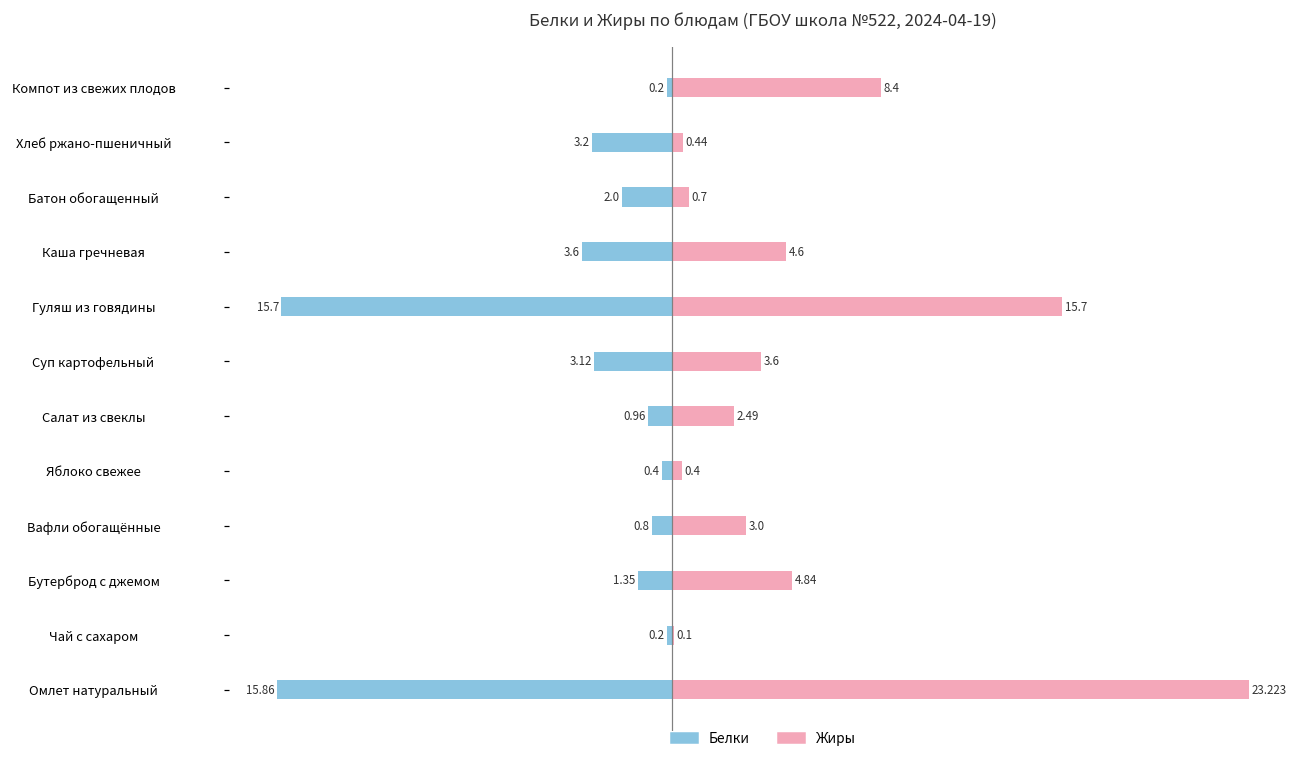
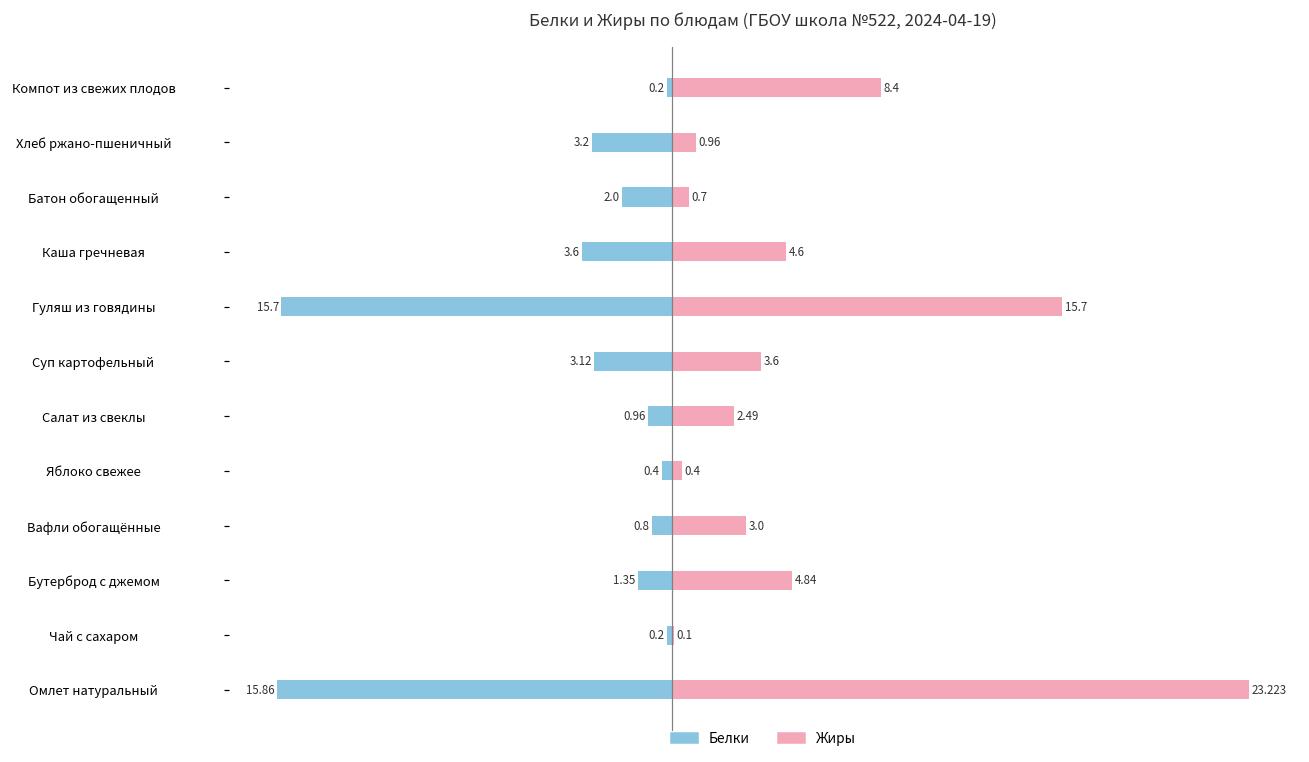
  {
    "Жиры": {
      "Компот из свежих плодов": 8.4,
-     "Хлеб ржано-пшеничный": 0.44,
+     "Хлеб ржано-пшеничный": 0.96,
      "Батон обогащенный": 0.7,
      "Каша гречневая": 4.6,
      "Гуляш из говядины": 15.7,
      "Суп картофельный": 3.6,
      "Салат из свеклы": 2.49,
      "Яблоко свежее": 0.4,
      "Вафли обогащённые": 3.0,
      "Бутерброд с джемом": 4.84,
      "Чай с сахаром": 0.1,
      "Омлет натуральный": 23.223
    }
  }
